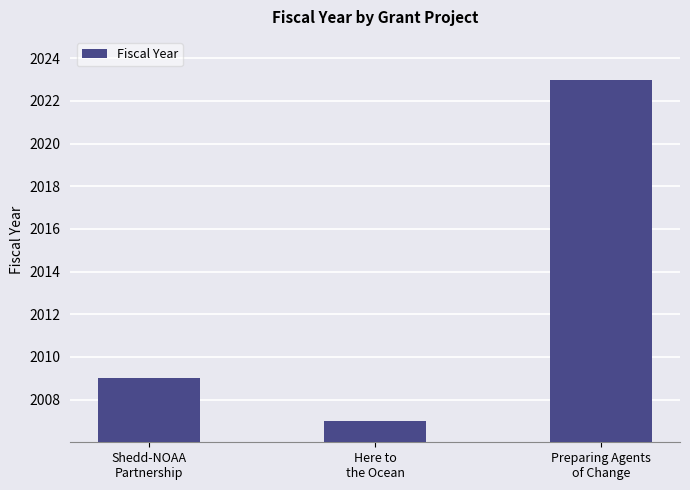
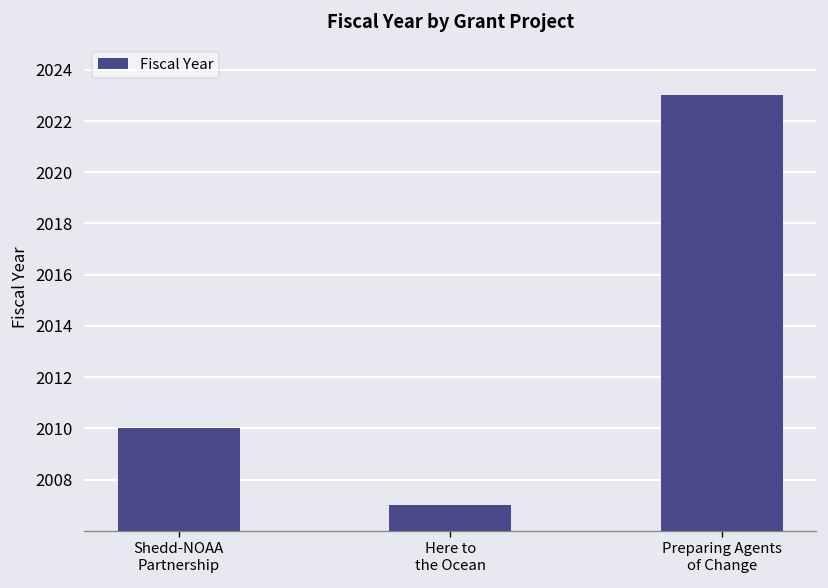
  {
-   "Shedd-NOAA Partnership": 2009,
+   "Shedd-NOAA Partnership": 2010,
    "Here to the Ocean": 2007,
    "Preparing Agents of Change": 2023
  }
